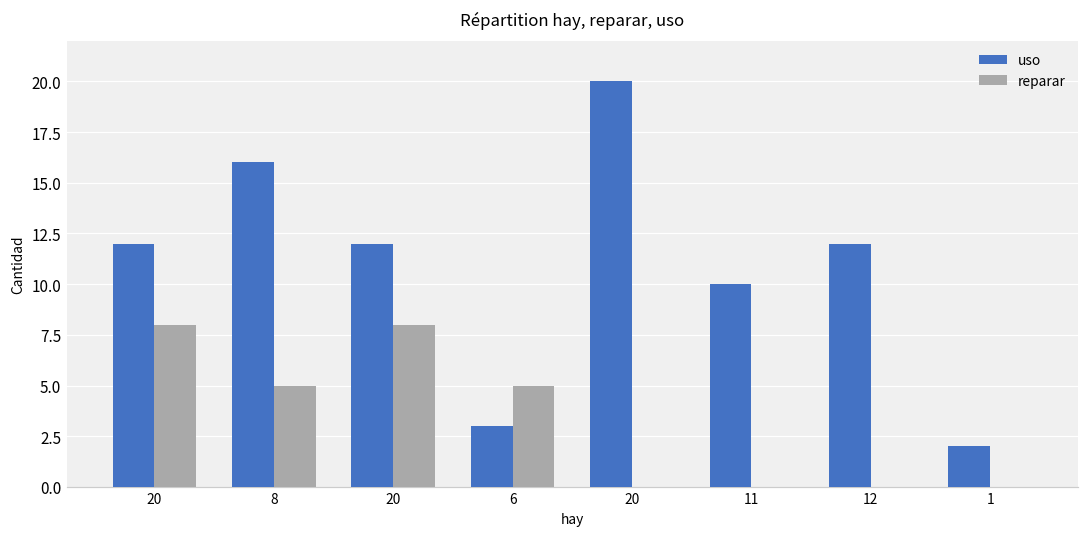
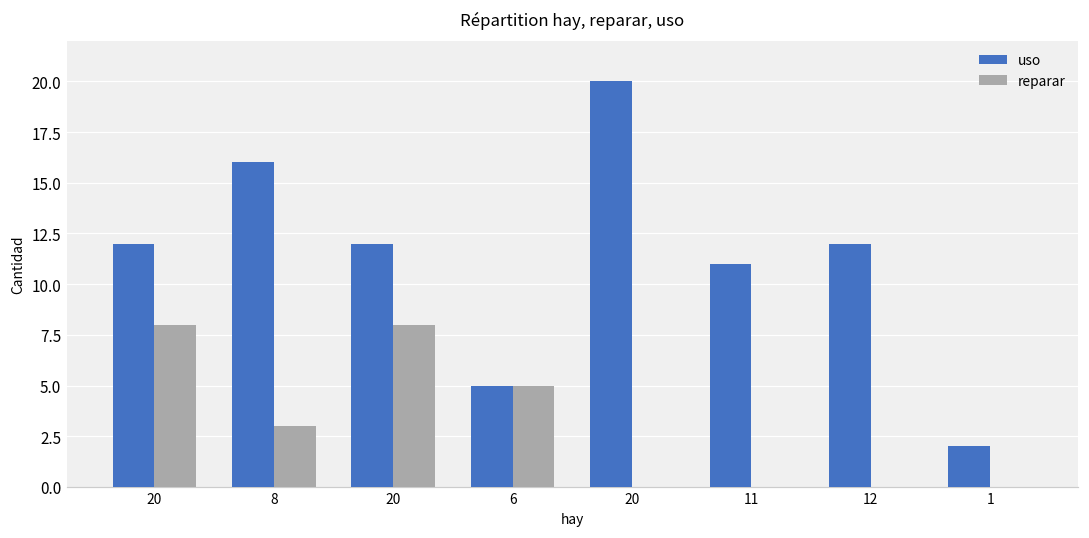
  {
    "uso": {
      "8": 16,
-     "6": 3,
-     "11": 10,
+     "6": 5,
+     "11": 11,
      "12": 12,
      "1": 2
    },
    "reparar": {
-     "8": 5,
+     "8": 3,
      "6": 5,
      "11": 0,
      "12": 0,
      "1": 0
    }
  }
